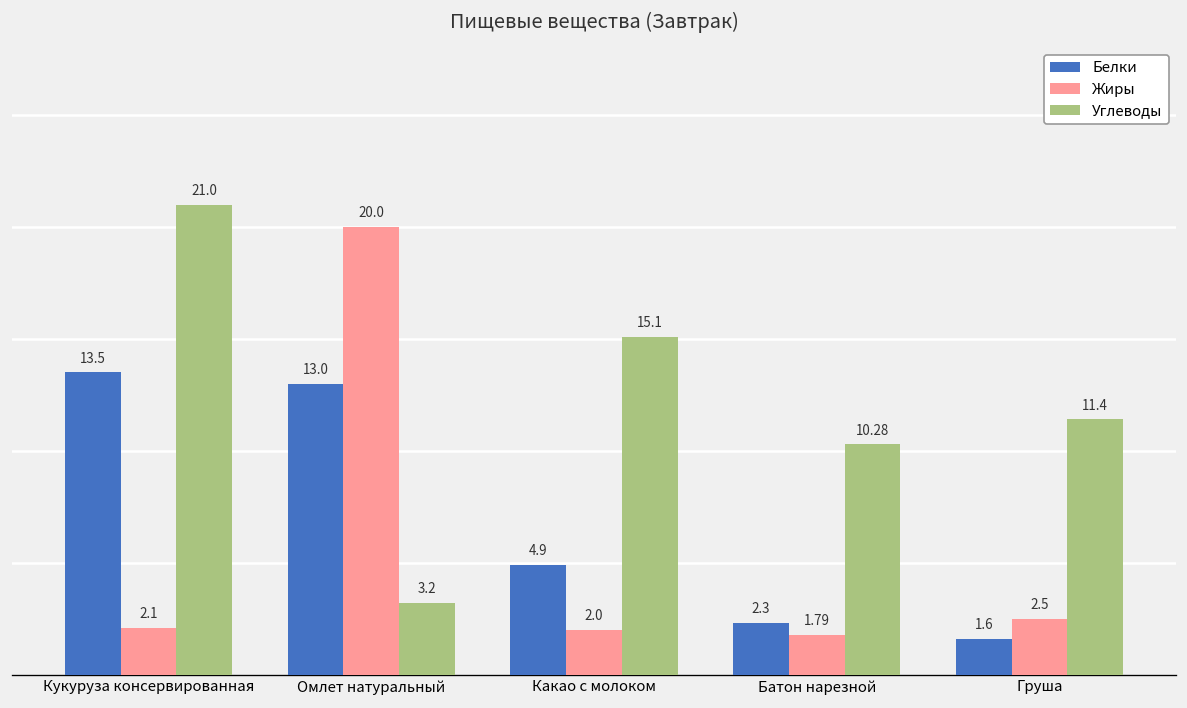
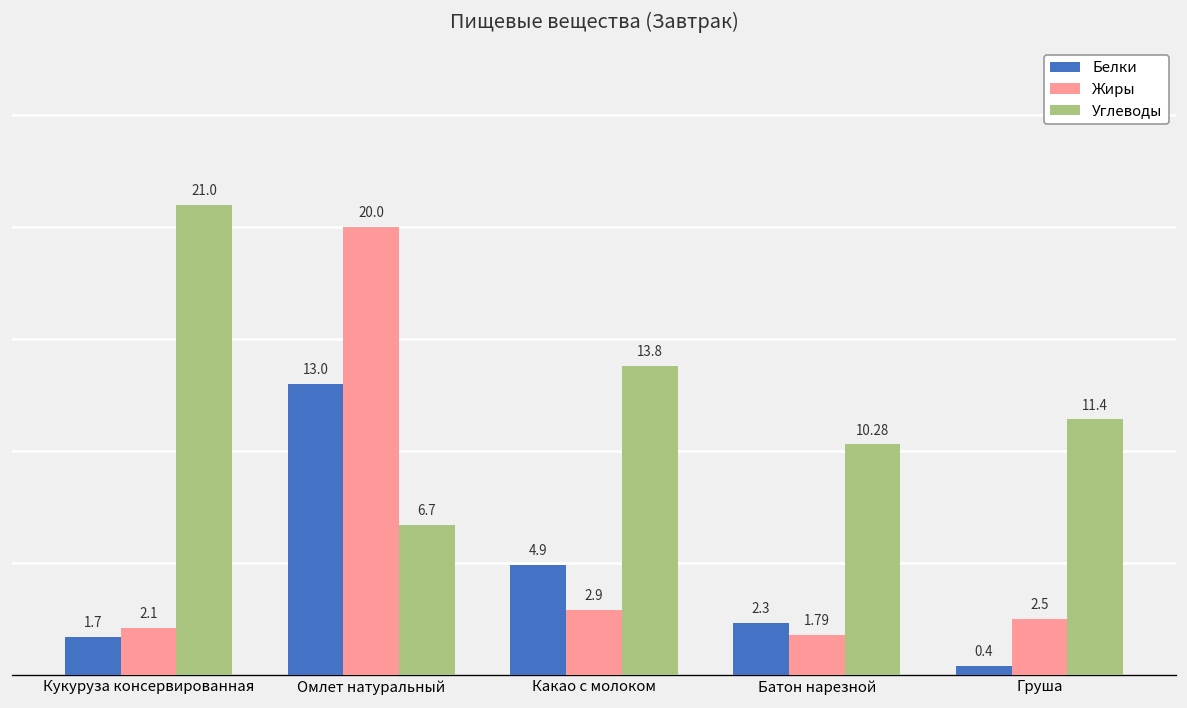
  {
    "Белки": {
-     "Кукуруза консервированная": 13.5,
+     "Кукуруза консервированная": 1.7,
      "Омлет натуральный": 13.0,
      "Какао с молоком": 4.9,
      "Батон нарезной": 2.3,
-     "Груша": 1.6
+     "Груша": 0.4
    },
    "Жиры": {
      "Кукуруза консервированная": 2.1,
      "Омлет натуральный": 20.0,
-     "Какао с молоком": 2.0,
+     "Какао с молоком": 2.9,
      "Батон нарезной": 1.79,
      "Груша": 2.5
    },
    "Углеводы": {
      "Кукуруза консервированная": 21.0,
-     "Омлет натуральный": 3.2,
-     "Какао с молоком": 15.1,
+     "Омлет натуральный": 6.7,
+     "Какао с молоком": 13.8,
      "Батон нарезной": 10.28,
      "Груша": 11.4
    }
  }
